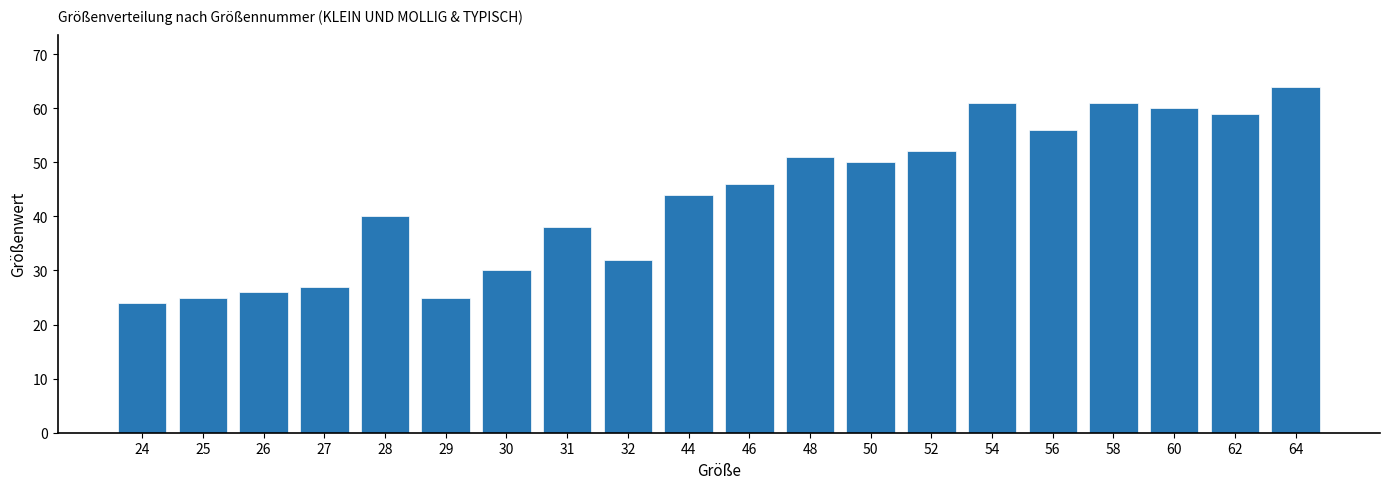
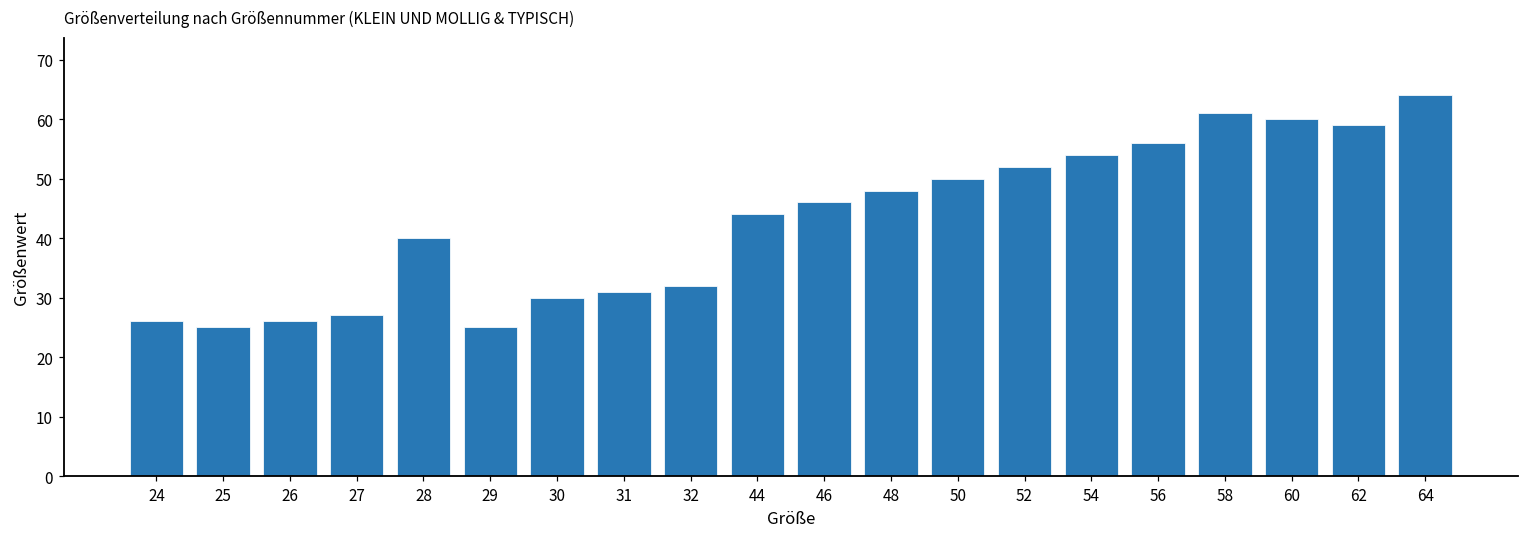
  {
-   "24": 24,
+   "24": 26,
    "25": 25,
    "26": 26,
    "27": 27,
    "28": 40,
    "29": 25,
    "30": 30,
-   "31": 38,
+   "31": 31,
    "32": 32,
    "44": 44,
    "46": 46,
-   "48": 51,
+   "48": 48,
    "50": 50,
    "52": 52,
-   "54": 61,
+   "54": 54,
    "56": 56,
    "58": 61,
    "60": 60,
    "62": 59,
    "64": 64
  }
